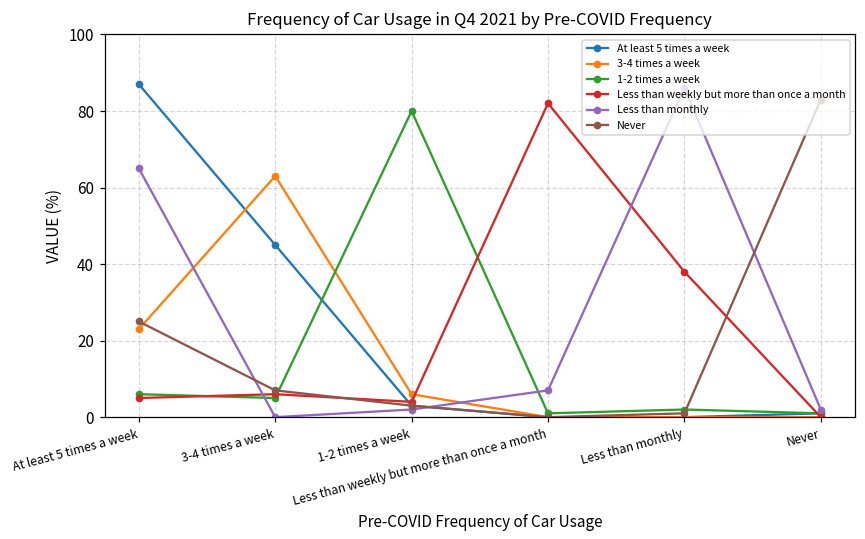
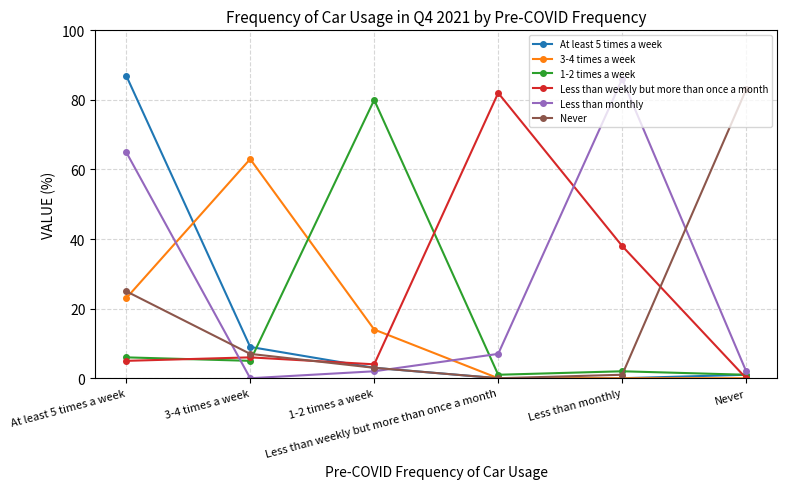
  {
    "At least 5 times a week": {
      "At least 5 times a week": 87,
-     "3-4 times a week": 45
+     "3-4 times a week": 9
    },
    "3-4 times a week": {
      "At least 5 times a week": 23,
      "3-4 times a week": 63,
-     "1-2 times a week": 6
+     "1-2 times a week": 14
    },
    "1-2 times a week": {
      "At least 5 times a week": 6,
      "3-4 times a week": 5,
      "1-2 times a week": 80,
      "Less than weekly but more than once a month": 1,
      "Less than monthly": 2
    },
    "Less than weekly but more than once a month": {
      "At least 5 times a week": 5,
      "3-4 times a week": 6,
      "1-2 times a week": 4,
      "Less than weekly but more than once a month": 82,
      "Less than monthly": 38
    },
    "Less than monthly": {
      "At least 5 times a week": 65,
      "3-4 times a week": 0,
      "1-2 times a week": 2,
      "Less than weekly but more than once a month": 7,
      "Never": 2
    },
    "Never": {
      "At least 5 times a week": 25,
      "3-4 times a week": 7,
      "Less than monthly": 1
    }
  }
